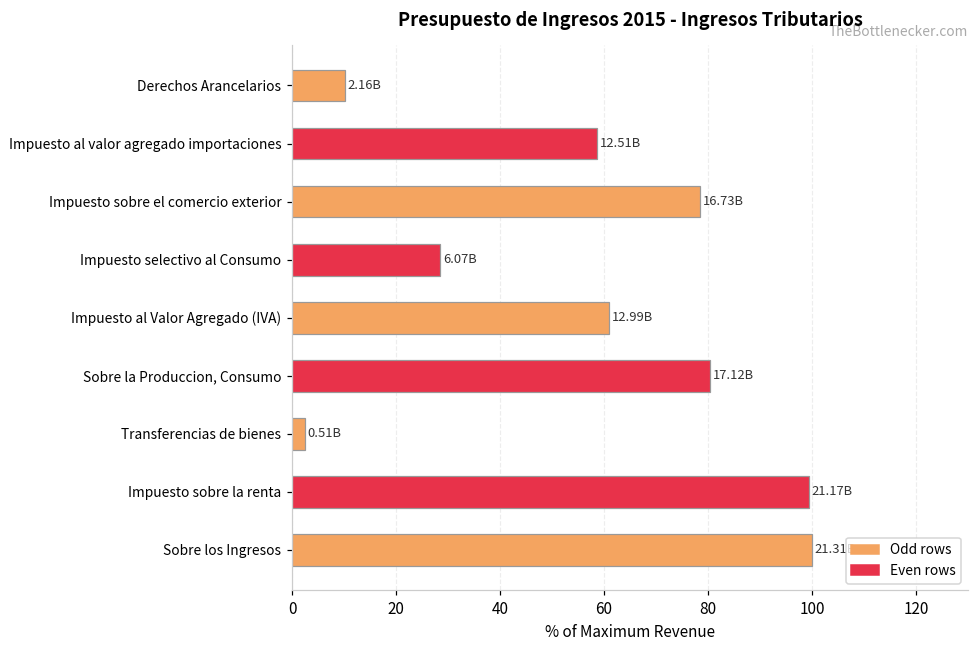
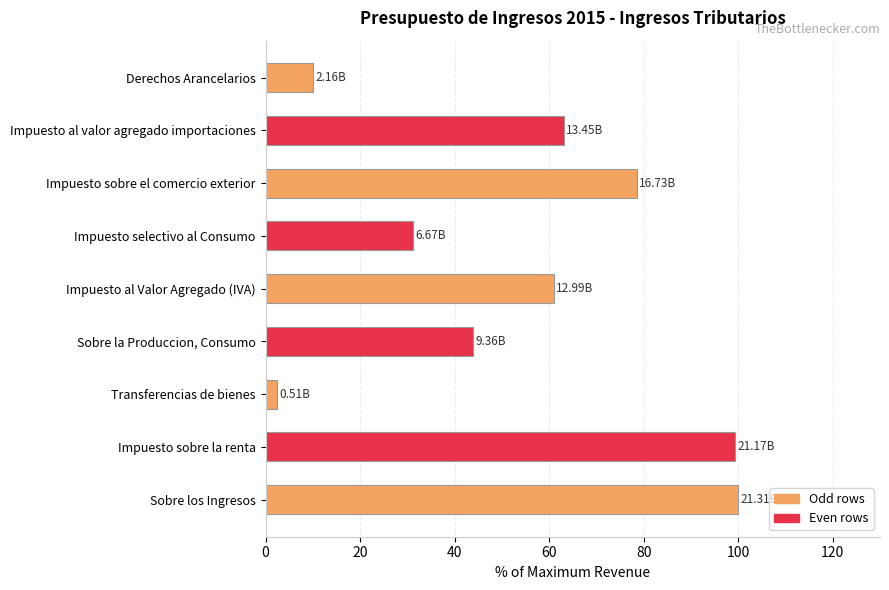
  {
-   "Impuesto al valor agregado importaciones": "12.51B",
-   "Impuesto selectivo al Consumo": "6.07B",
-   "Sobre la Produccion, Consumo": "17.12B"
+   "Impuesto al valor agregado importaciones": "13.45B",
+   "Impuesto selectivo al Consumo": "6.67B",
+   "Sobre la Produccion, Consumo": "9.36B"
  }
